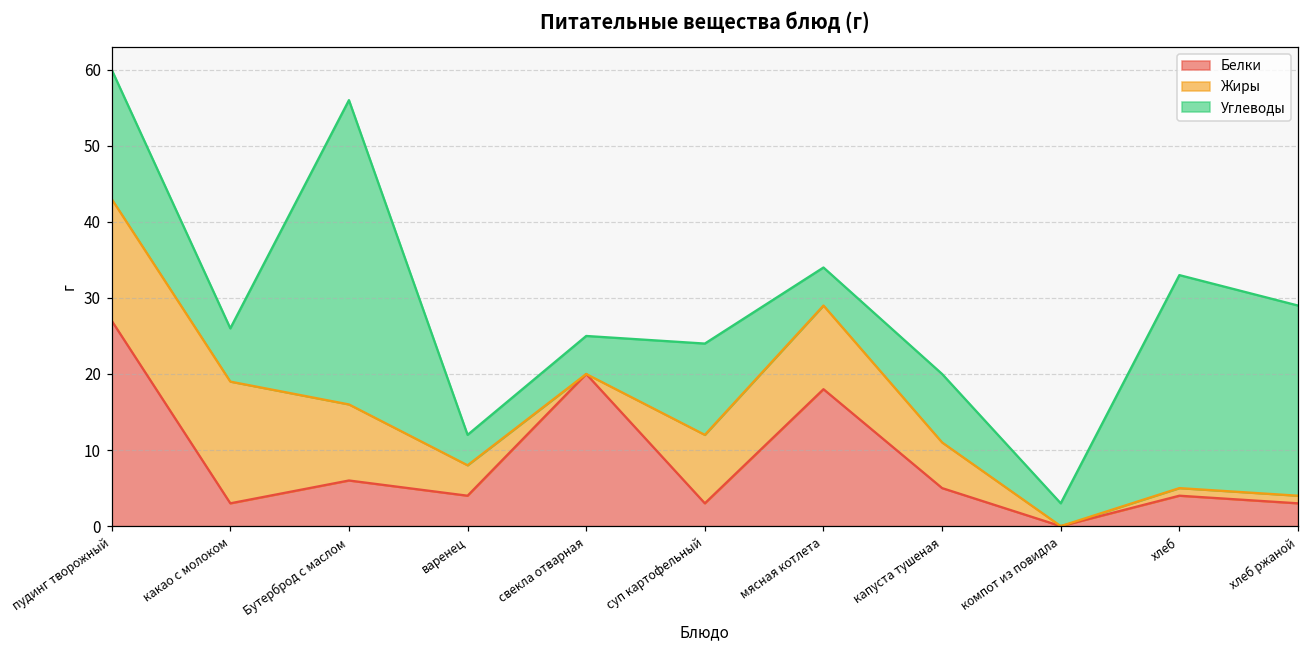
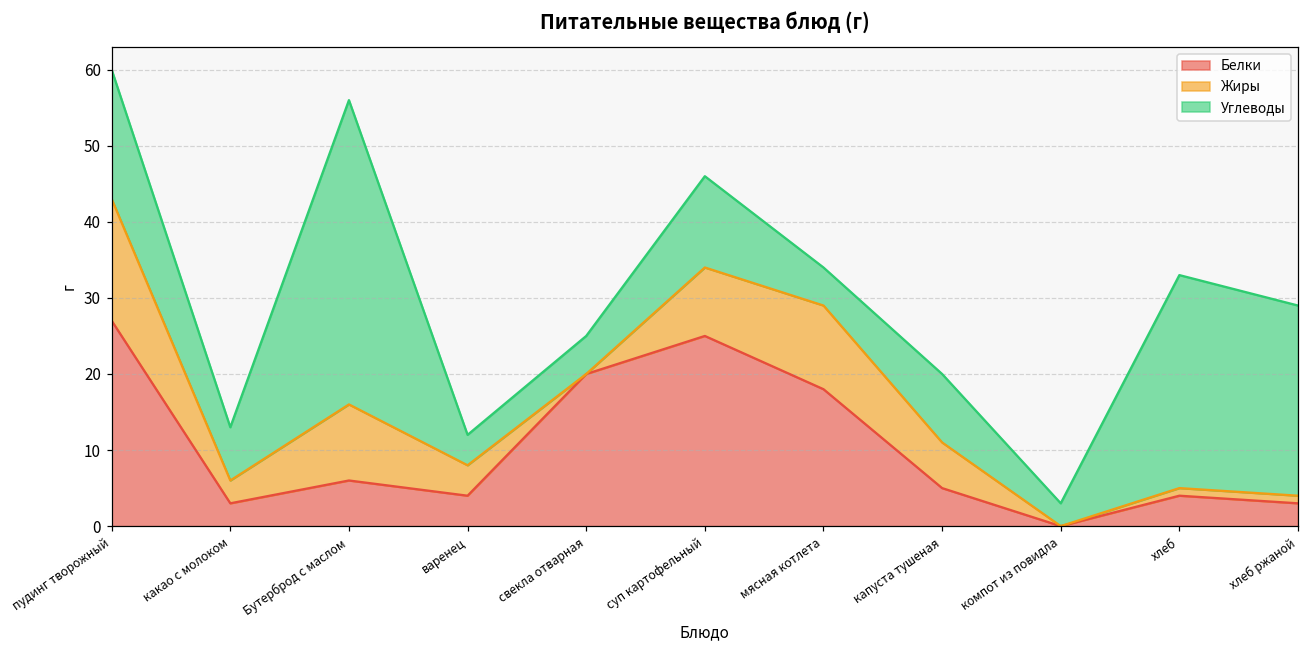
  {
    "Белки": {
      "пудинг творожный": 27,
      "какао с молоком": 3,
      "Бутерброд с маслом": 6,
      "варенец": 4,
-     "суп картофельный": 3,
+     "суп картофельный": 25,
      "мясная котлета": 18,
      "капуста тушеная": 5,
      "хлеб": 4,
      "хлеб ржаной": 3
    },
    "Жиры": {
      "пудинг творожный": 16,
-     "какао с молоком": 16,
+     "какао с молоком": 3,
      "Бутерброд с маслом": 10,
      "варенец": 4,
      "суп картофельный": 9,
      "мясная котлета": 11,
      "капуста тушеная": 6,
      "хлеб": 1,
      "хлеб ржаной": 1
    },
    "Углеводы": {
      "пудинг творожный": 17,
      "какао с молоком": 7,
      "Бутерброд с маслом": 40,
      "варенец": 4,
      "свекла отварная": 5,
      "суп картофельный": 12,
      "мясная котлета": 5,
      "капуста тушеная": 9,
      "компот из повидла": 3,
      "хлеб": 28,
      "хлеб ржаной": 25
    }
  }
